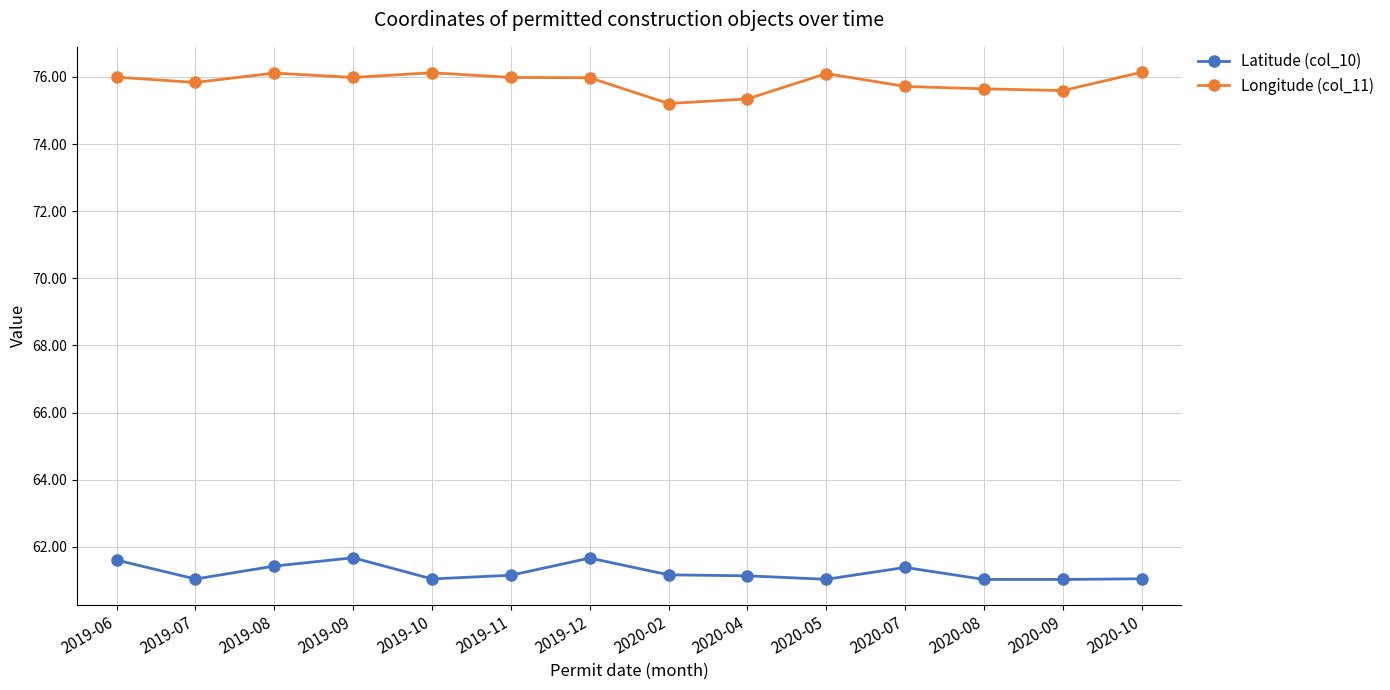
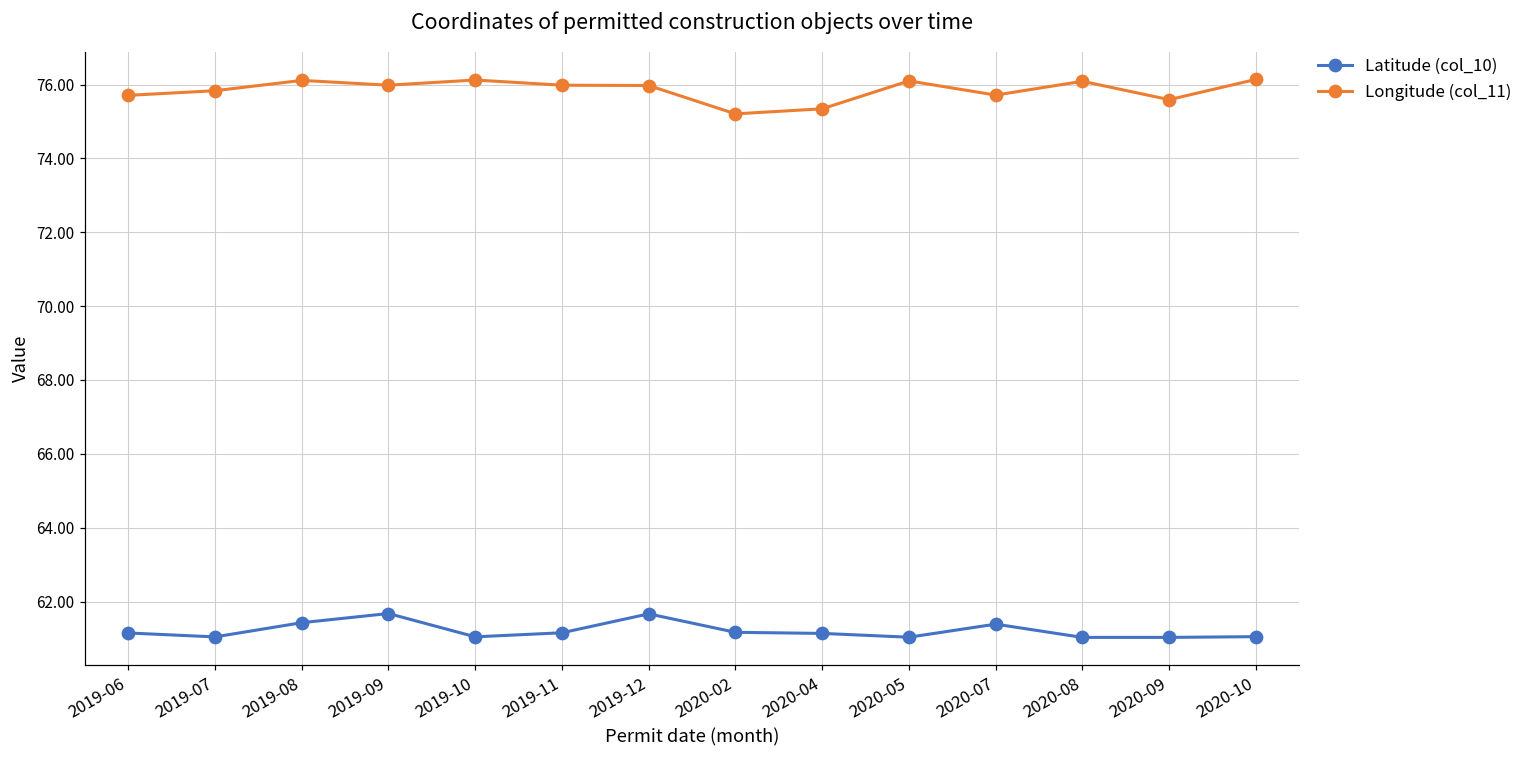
  {
    "Latitude (col_10)": {
-     "2019-06": 61.6,
+     "2019-06": 61.1,
      "2019-07": 61.0,
      "2019-08": 61.4,
      "2019-09": 61.7,
      "2019-10": 61.0,
      "2019-11": 61.2,
      "2019-12": 61.7,
      "2020-02": 61.2,
      "2020-04": 61.1,
      "2020-05": 61.0,
      "2020-07": 61.4,
      "2020-08": 61.0,
      "2020-09": 61.0,
      "2020-10": 61.0
    },
    "Longitude (col_11)": {
-     "2019-06": 76.0,
+     "2019-06": 75.7,
      "2019-07": 75.8,
      "2019-08": 76.1,
      "2019-09": 76.0,
      "2019-10": 76.1,
      "2019-11": 76.0,
      "2019-12": 76.0,
      "2020-02": 75.2,
      "2020-04": 75.3,
      "2020-05": 76.1,
      "2020-07": 75.7,
-     "2020-08": 75.6,
+     "2020-08": 76.1,
      "2020-09": 75.6,
      "2020-10": 76.1
    }
  }
